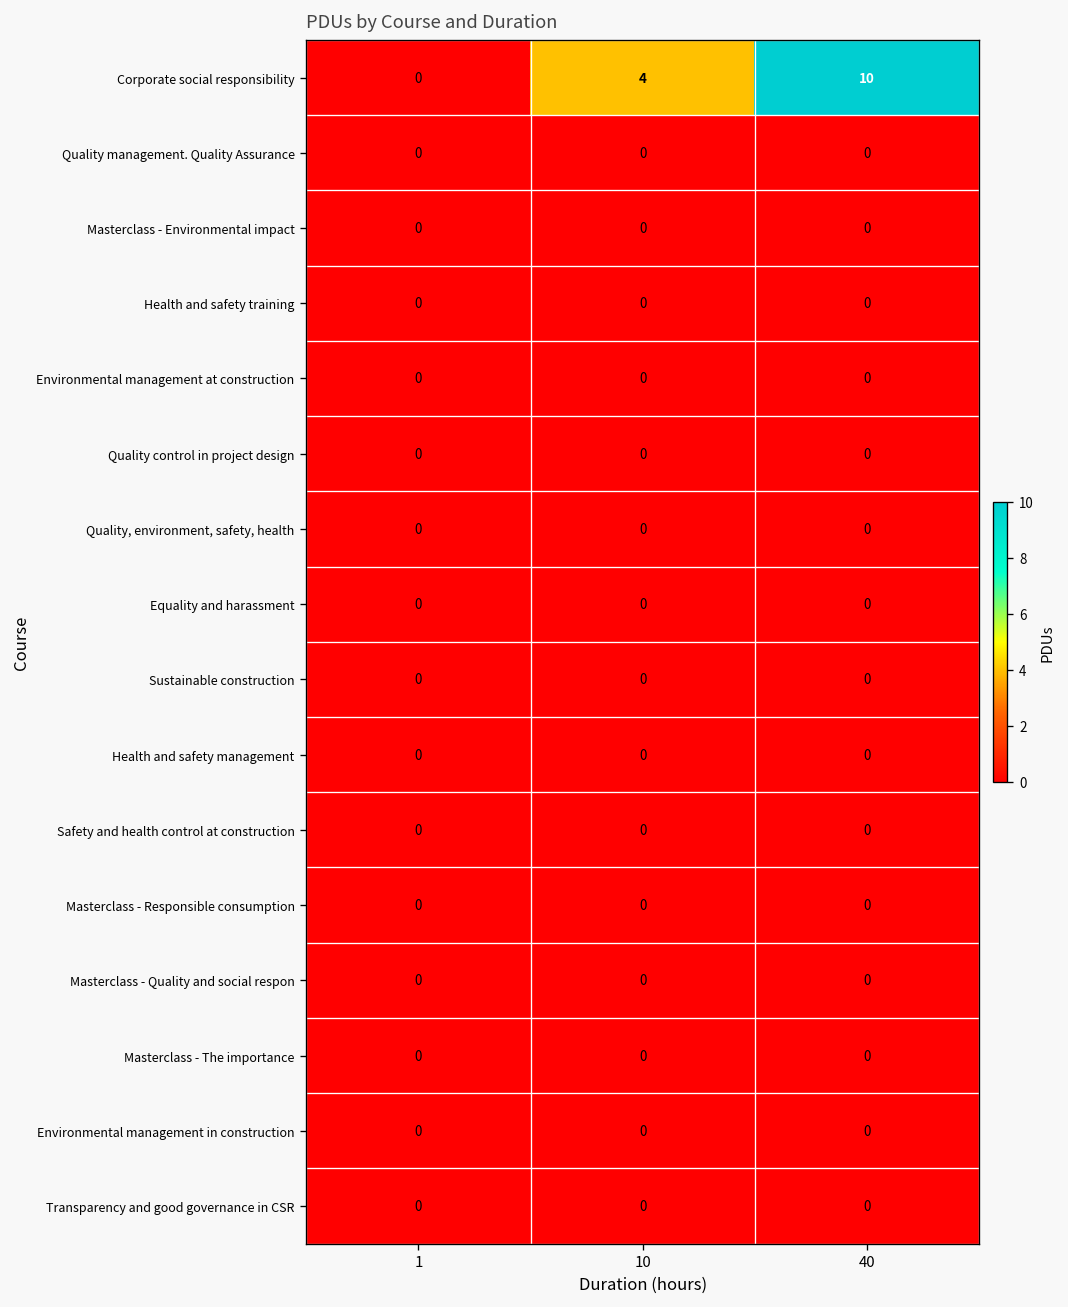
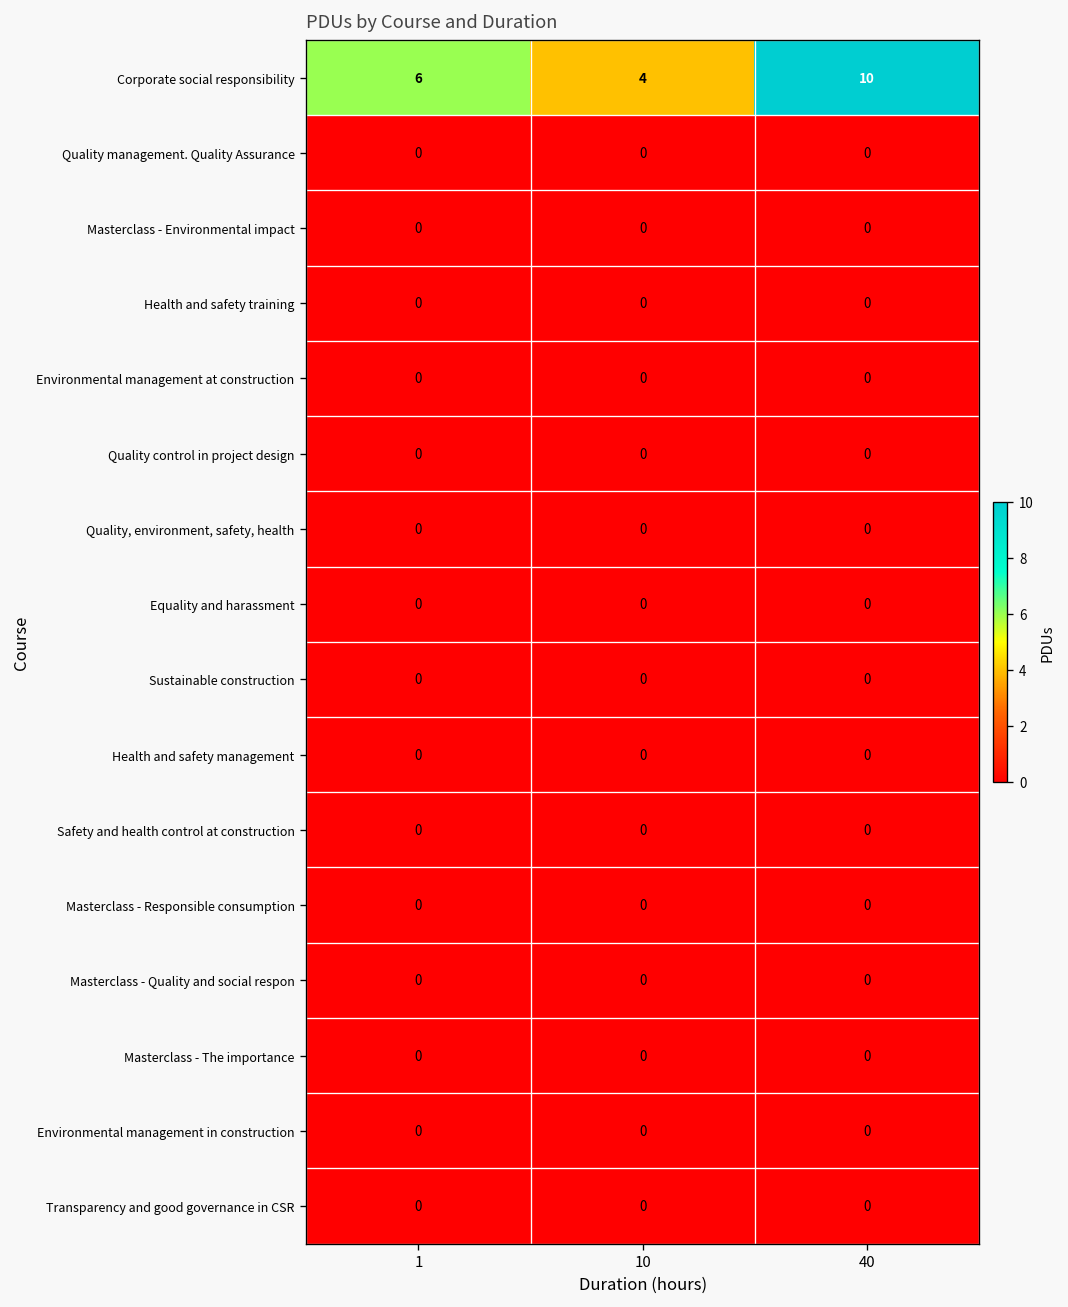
  {
    "Corporate social responsibility": {
-     "1": 0,
+     "1": 6,
      "10": 4,
      "40": 10
    },
    "Quality management. Quality Assurance": {
      "1": 0,
      "10": 0,
      "40": 0
    },
    "Masterclass - Environmental impact": {
      "1": 0,
      "10": 0,
      "40": 0
    },
    "Health and safety training": {
      "1": 0,
      "10": 0,
      "40": 0
    },
    "Environmental management at construction": {
      "1": 0,
      "10": 0,
      "40": 0
    },
    "Quality control in project design": {
      "1": 0,
      "10": 0,
      "40": 0
    },
    "Quality, environment, safety, health": {
      "1": 0,
      "10": 0,
      "40": 0
    },
    "Equality and harassment": {
      "1": 0,
      "10": 0,
      "40": 0
    },
    "Sustainable construction": {
      "1": 0,
      "10": 0,
      "40": 0
    },
    "Health and safety management": {
      "1": 0,
      "10": 0,
      "40": 0
    },
    "Safety and health control at construction": {
      "1": 0,
      "10": 0,
      "40": 0
    },
    "Masterclass - Responsible consumption": {
      "1": 0,
      "10": 0,
      "40": 0
    },
    "Masterclass - Quality and social respon": {
      "1": 0,
      "10": 0,
      "40": 0
    },
    "Masterclass - The importance": {
      "1": 0,
      "10": 0,
      "40": 0
    },
    "Environmental management in construction": {
      "1": 0,
      "10": 0,
      "40": 0
    },
    "Transparency and good governance in CSR": {
      "1": 0,
      "10": 0,
      "40": 0
    }
  }
